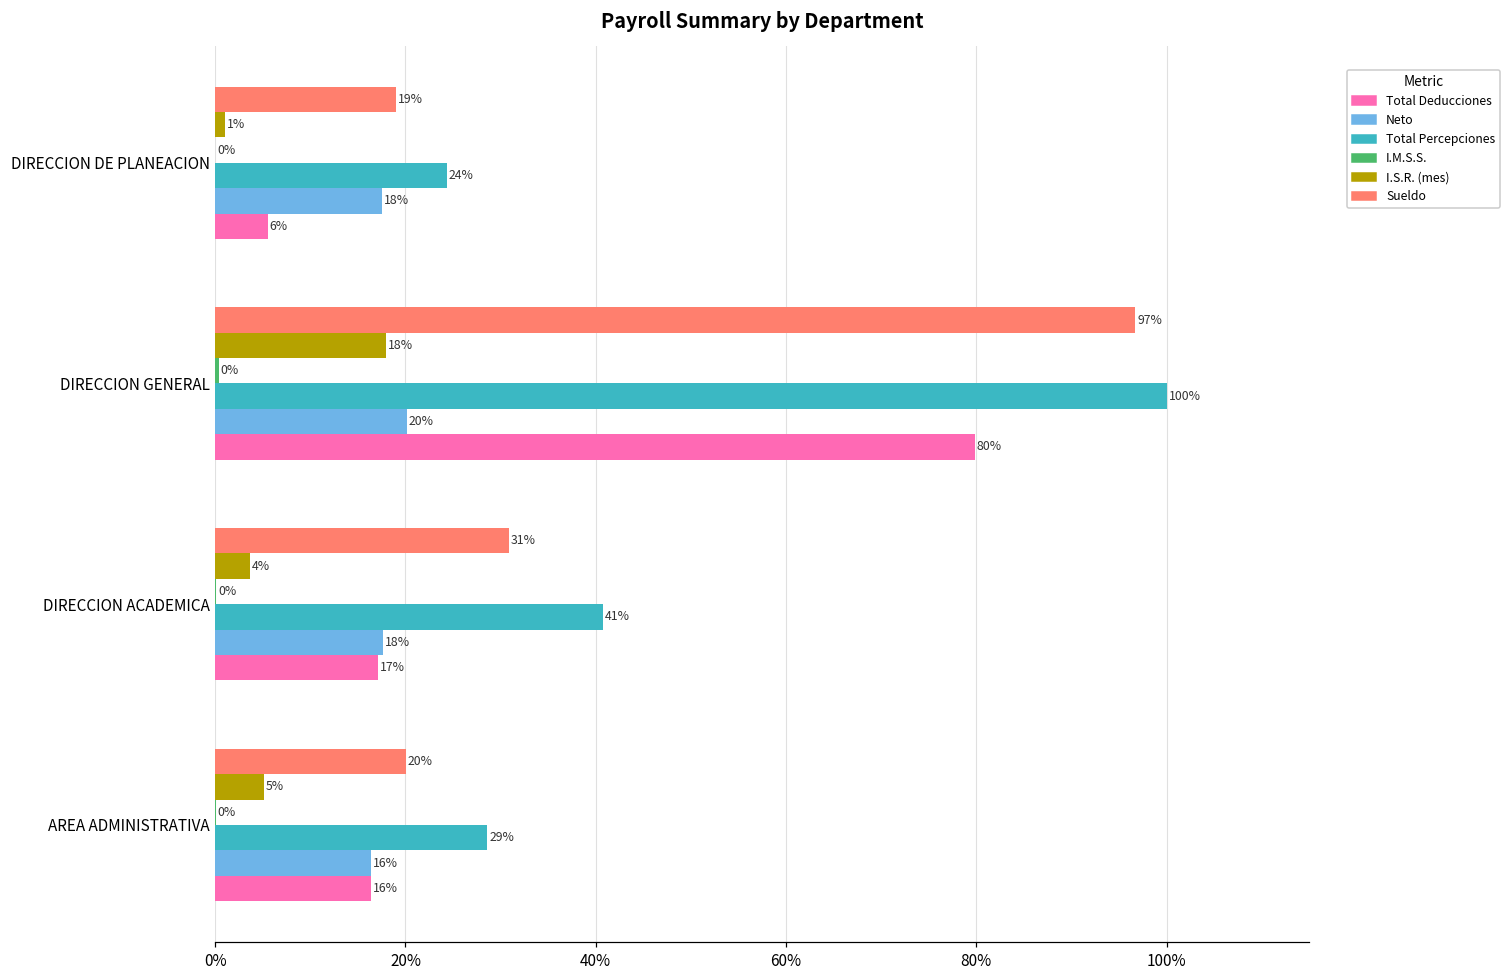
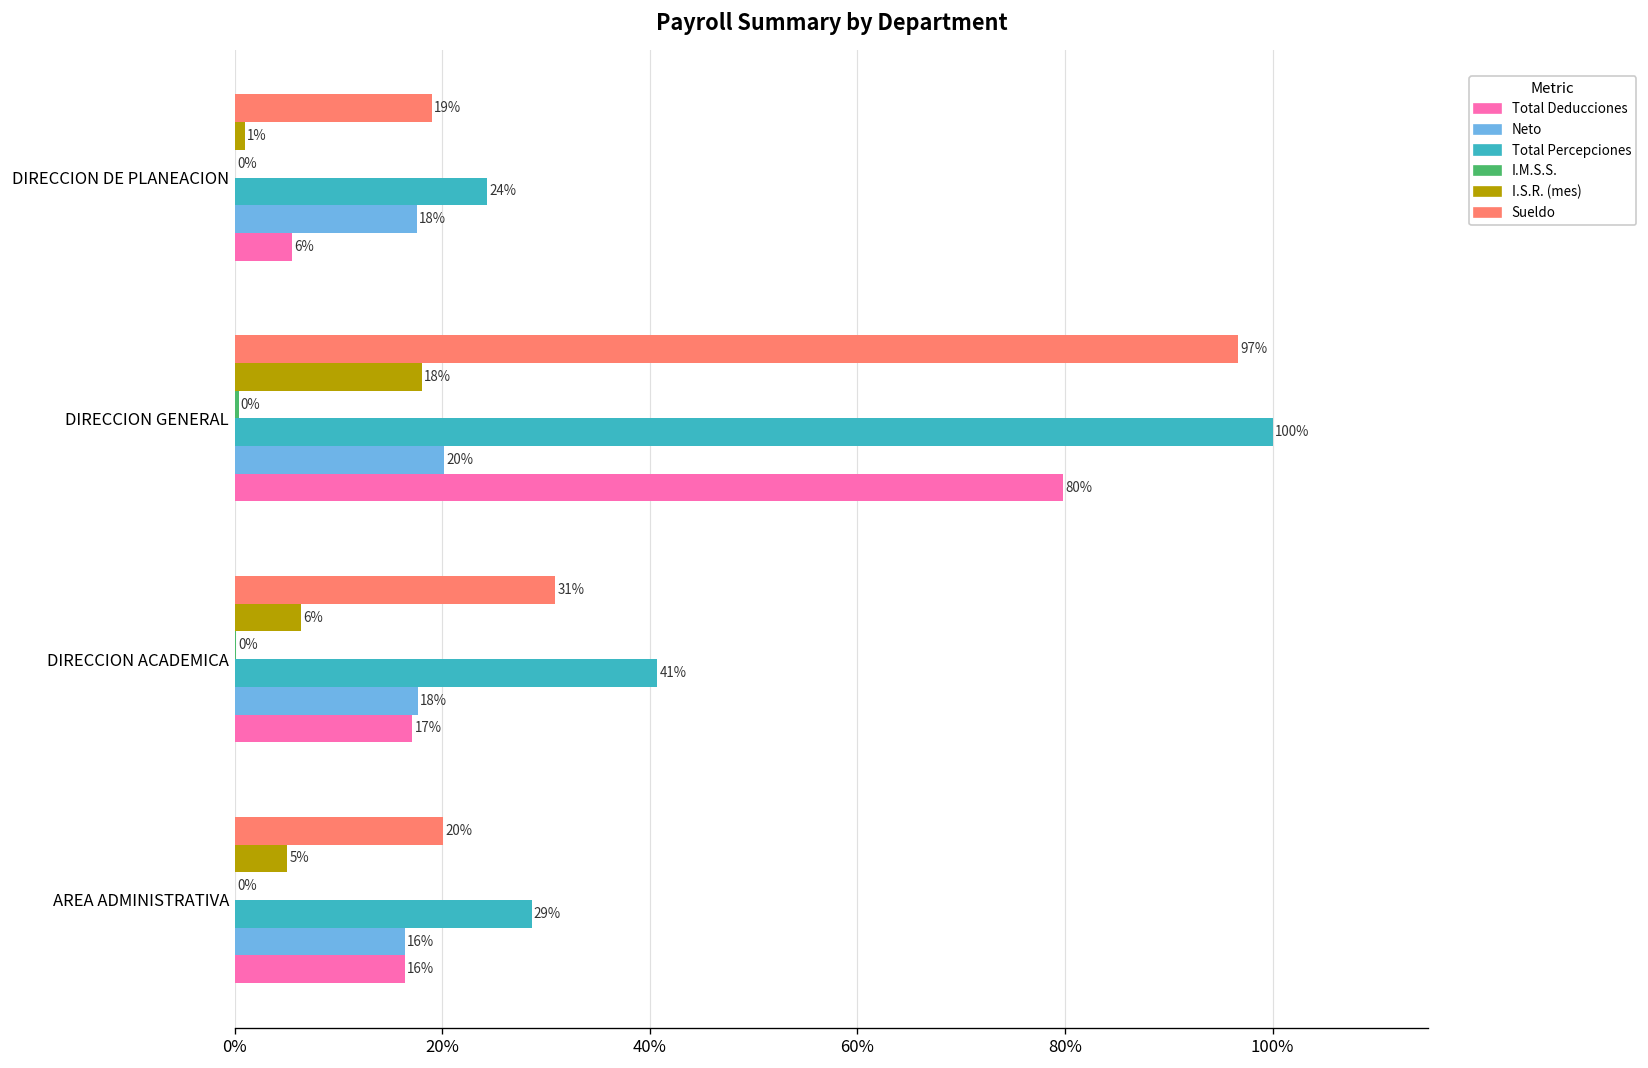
  {
    "Total Deducciones": {
      "DIRECCION DE PLANEACION": "6%",
      "DIRECCION GENERAL": "80%",
      "DIRECCION ACADEMICA": "17%",
      "AREA ADMINISTRATIVA": "16%"
    },
    "Neto": {
      "DIRECCION DE PLANEACION": "18%",
      "DIRECCION GENERAL": "20%",
      "DIRECCION ACADEMICA": "18%",
      "AREA ADMINISTRATIVA": "16%"
    },
    "Total Percepciones": {
      "DIRECCION DE PLANEACION": "24%",
      "DIRECCION GENERAL": "100%",
      "DIRECCION ACADEMICA": "41%",
      "AREA ADMINISTRATIVA": "29%"
    },
    "I.M.S.S.": {
      "DIRECCION DE PLANEACION": "0%",
      "DIRECCION GENERAL": "0%",
      "DIRECCION ACADEMICA": "0%",
      "AREA ADMINISTRATIVA": "0%"
    },
    "I.S.R. (mes)": {
      "DIRECCION DE PLANEACION": "1%",
      "DIRECCION GENERAL": "18%",
-     "DIRECCION ACADEMICA": "4%",
+     "DIRECCION ACADEMICA": "6%",
      "AREA ADMINISTRATIVA": "5%"
    },
    "Sueldo": {
      "DIRECCION DE PLANEACION": "19%",
      "DIRECCION GENERAL": "97%",
      "DIRECCION ACADEMICA": "31%",
      "AREA ADMINISTRATIVA": "20%"
    }
  }
